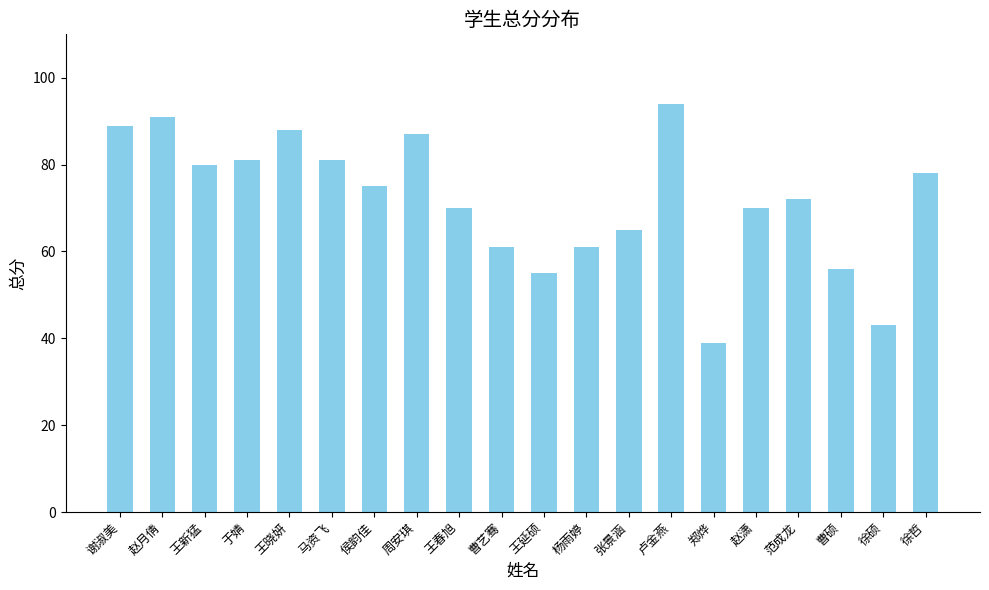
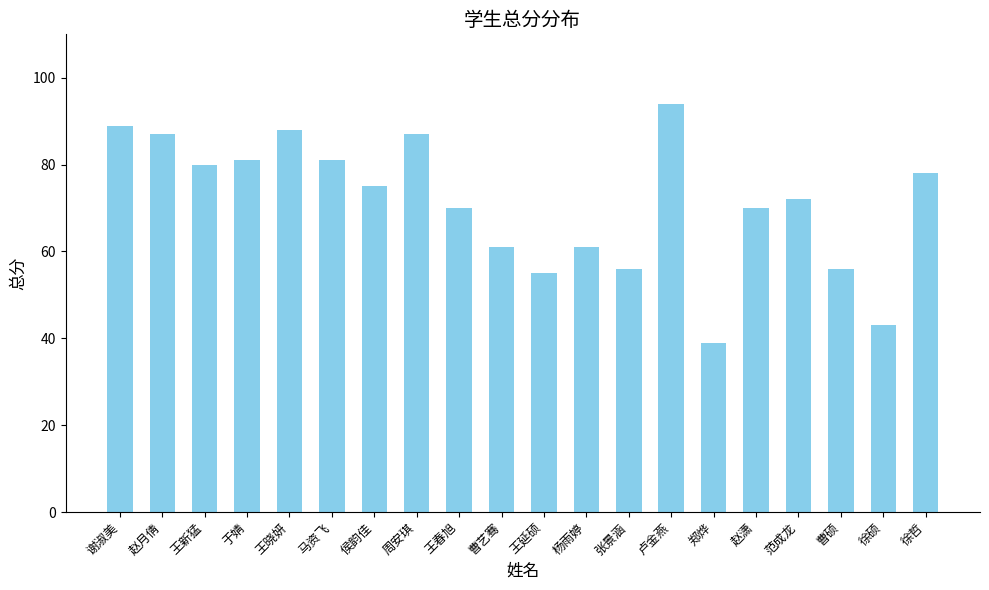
  {
    "谢淑美": 89,
-   "赵月倩": 91,
+   "赵月倩": 87,
    "王新猛": 80,
    "于婧": 81,
    "王晓妍": 88,
    "马资飞": 81,
    "侯韵佳": 75,
    "周安琪": 87,
    "王春旭": 70,
    "曹艺骞": 61,
    "王延硕": 55,
    "杨雨婷": 61,
-   "张景涵": 65,
+   "张景涵": 56,
    "卢金燕": 94,
    "郑烨": 39,
    "赵潇": 70,
    "范成龙": 72,
    "曹硕": 56,
    "徐硕": 43,
    "徐哲": 78
  }
